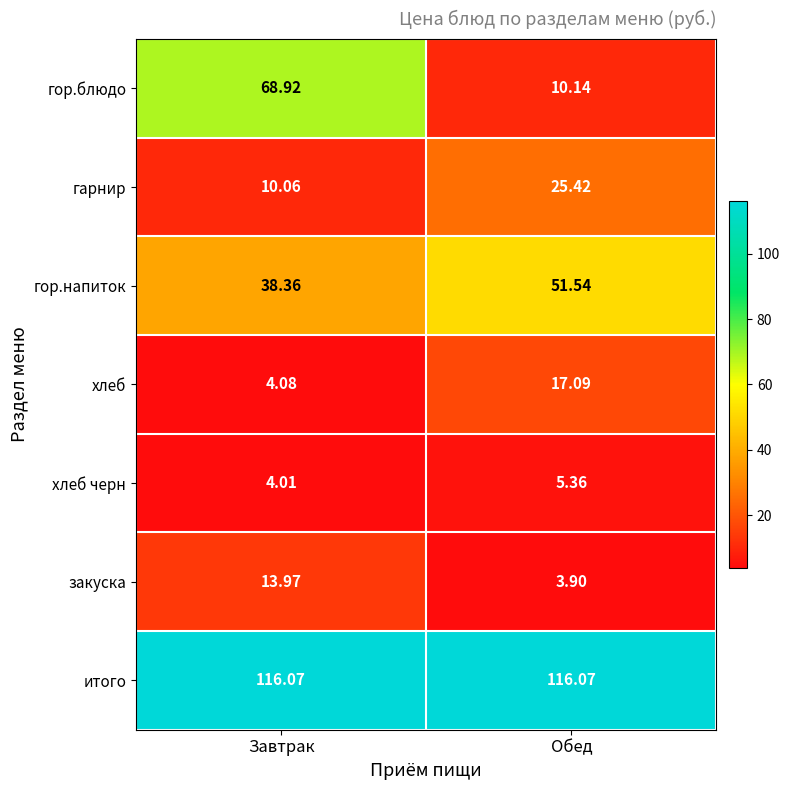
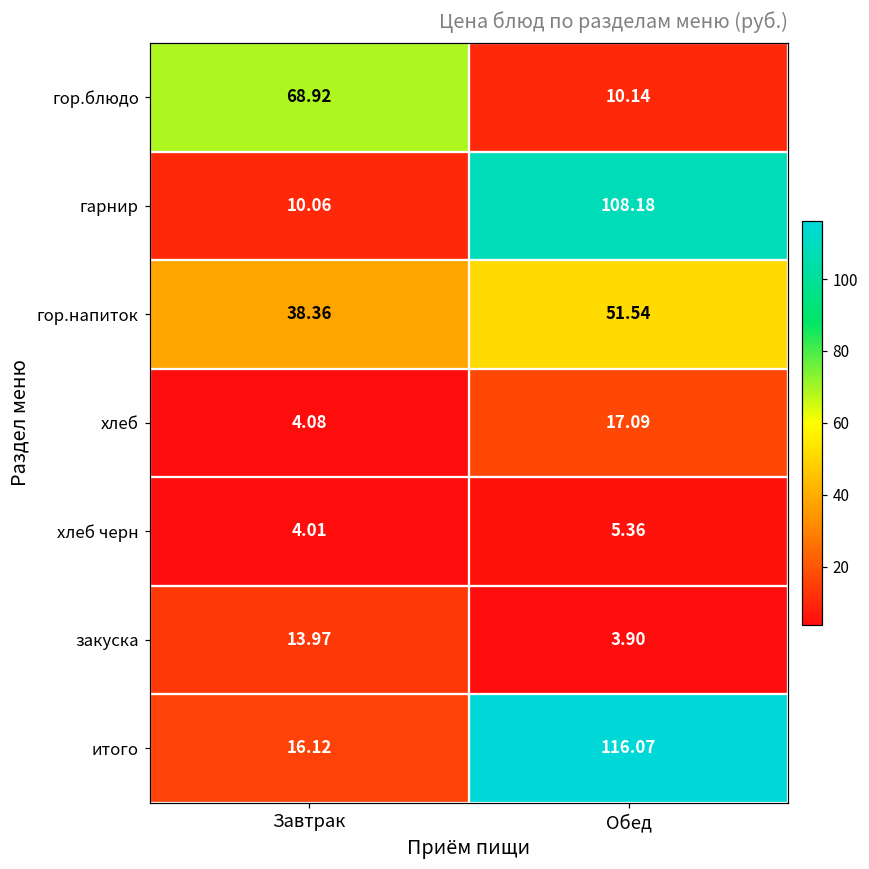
  {
    "гор.блюдо": {
      "Завтрак": 68.92,
      "Обед": 10.14
    },
    "гарнир": {
      "Завтрак": 10.06,
-     "Обед": 25.42
+     "Обед": 108.18
    },
    "гор.напиток": {
      "Завтрак": 38.36,
      "Обед": 51.54
    },
    "хлеб": {
      "Завтрак": 4.08,
      "Обед": 17.09
    },
    "хлеб черн": {
      "Завтрак": 4.01,
      "Обед": 5.36
    },
    "закуска": {
      "Завтрак": 13.97,
      "Обед": 3.90
    },
    "итого": {
-     "Завтрак": 116.07,
+     "Завтрак": 16.12,
      "Обед": 116.07
    }
  }
